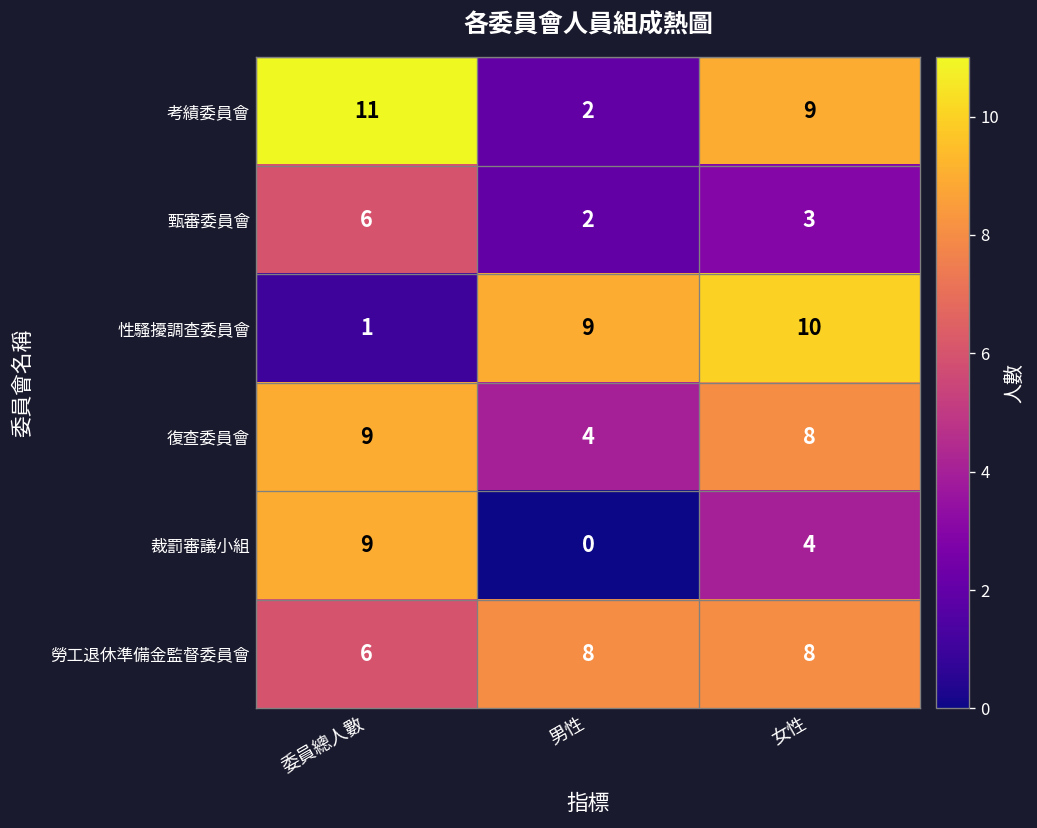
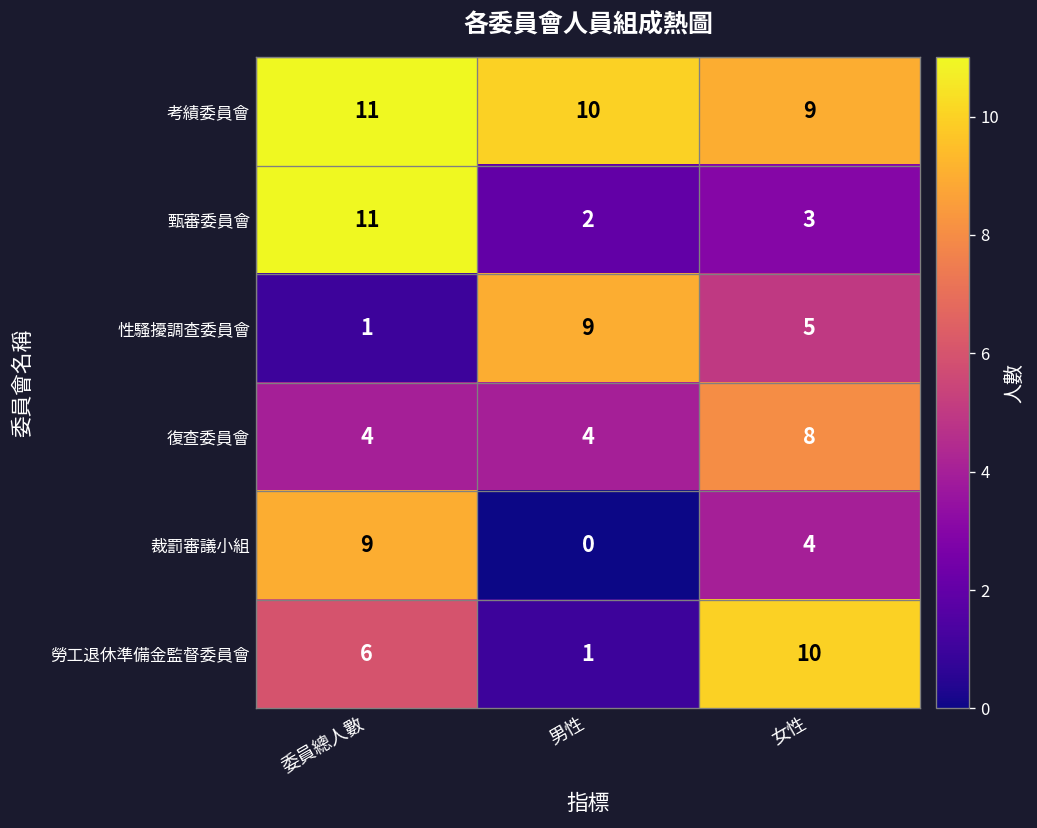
  {
    "考績委員會": {
      "委員總人數": 11,
-     "男性": 2,
+     "男性": 10,
      "女性": 9
    },
    "甄審委員會": {
-     "委員總人數": 6,
+     "委員總人數": 11,
      "男性": 2,
      "女性": 3
    },
    "性騷擾調查委員會": {
      "委員總人數": 1,
      "男性": 9,
-     "女性": 10
+     "女性": 5
    },
    "復查委員會": {
-     "委員總人數": 9,
+     "委員總人數": 4,
      "男性": 4,
      "女性": 8
    },
    "裁罰審議小組": {
      "委員總人數": 9,
      "男性": 0,
      "女性": 4
    },
    "勞工退休準備金監督委員會": {
      "委員總人數": 6,
-     "男性": 8,
-     "女性": 8
+     "男性": 1,
+     "女性": 10
    }
  }
